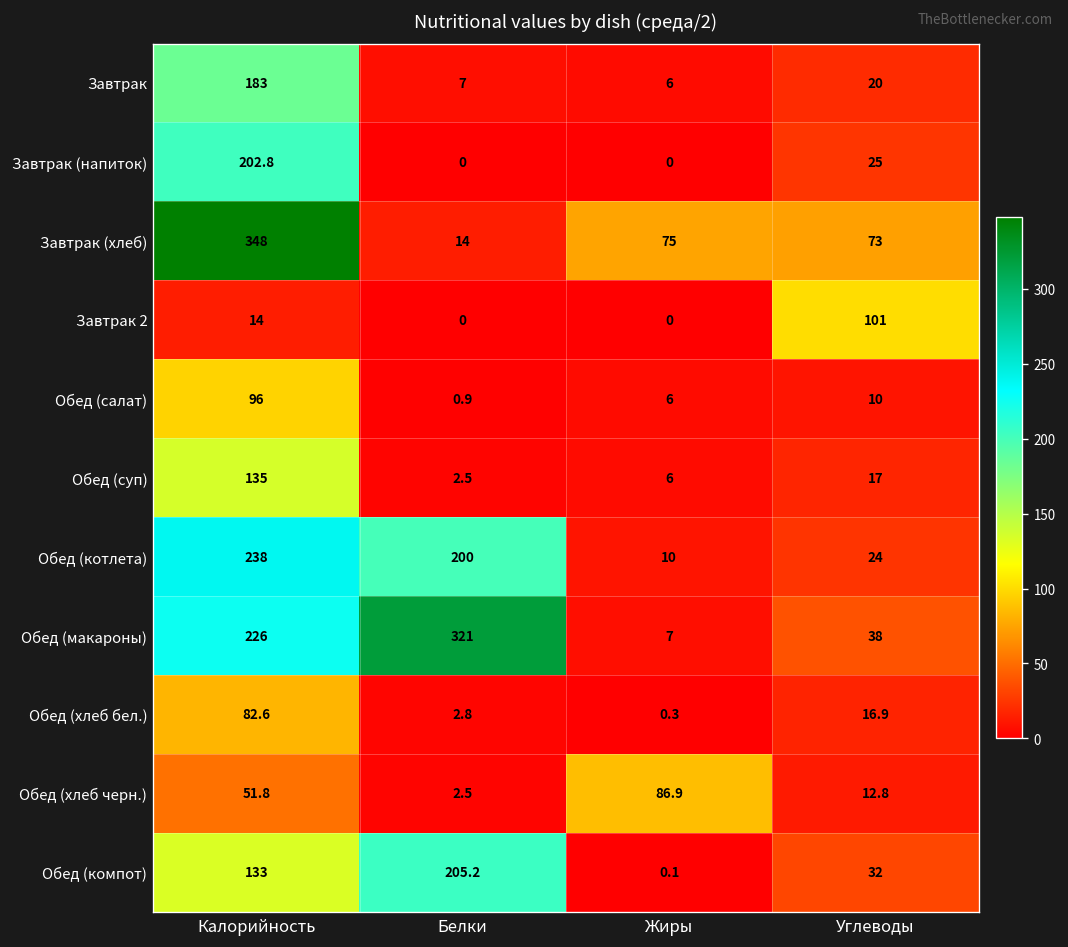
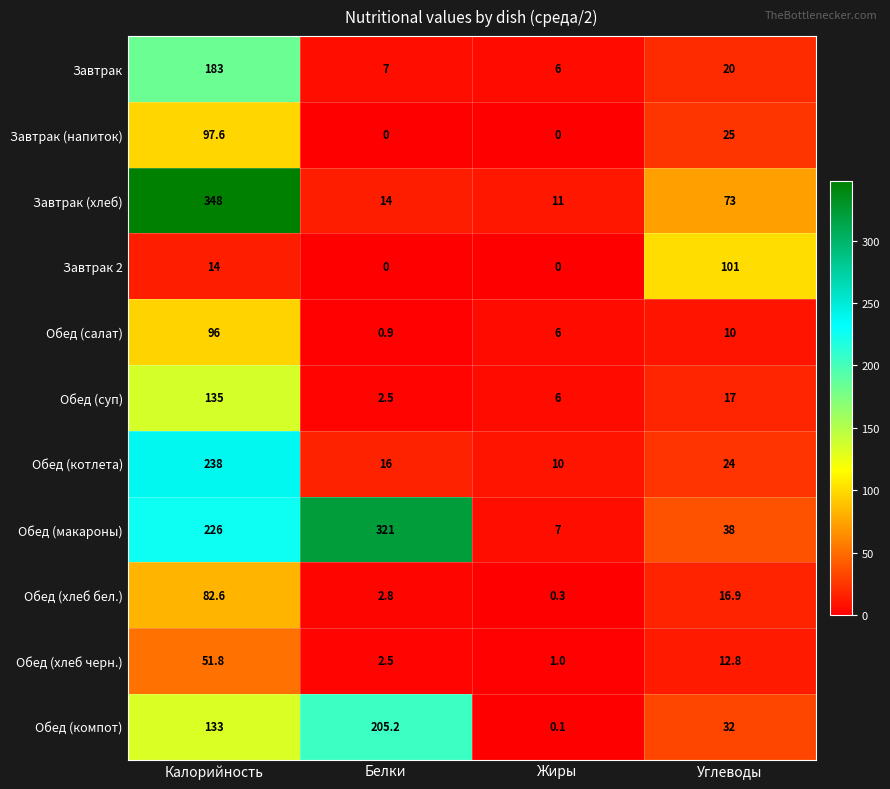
  {
    "Завтрак": {
      "Калорийность": 183,
      "Белки": 7,
      "Жиры": 6,
      "Углеводы": 20
    },
    "Завтрак (напиток)": {
-     "Калорийность": 202.8,
+     "Калорийность": 97.6,
      "Белки": 0,
      "Жиры": 0,
      "Углеводы": 25
    },
    "Завтрак (хлеб)": {
      "Калорийность": 348,
      "Белки": 14,
-     "Жиры": 75,
+     "Жиры": 11,
      "Углеводы": 73
    },
    "Завтрак 2": {
      "Калорийность": 14,
      "Белки": 0,
      "Жиры": 0,
      "Углеводы": 101
    },
    "Обед (салат)": {
      "Калорийность": 96,
      "Белки": 0.9,
      "Жиры": 6,
      "Углеводы": 10
    },
    "Обед (суп)": {
      "Калорийность": 135,
      "Белки": 2.5,
      "Жиры": 6,
      "Углеводы": 17
    },
    "Обед (котлета)": {
      "Калорийность": 238,
-     "Белки": 200,
+     "Белки": 16,
      "Жиры": 10,
      "Углеводы": 24
    },
    "Обед (макароны)": {
      "Калорийность": 226,
      "Белки": 321,
      "Жиры": 7,
      "Углеводы": 38
    },
    "Обед (хлеб бел.)": {
      "Калорийность": 82.6,
      "Белки": 2.8,
      "Жиры": 0.3,
      "Углеводы": 16.9
    },
    "Обед (хлеб черн.)": {
      "Калорийность": 51.8,
      "Белки": 2.5,
-     "Жиры": 86.9,
+     "Жиры": 1.0,
      "Углеводы": 12.8
    },
    "Обед (компот)": {
      "Калорийность": 133,
      "Белки": 205.2,
      "Жиры": 0.1,
      "Углеводы": 32
    }
  }
